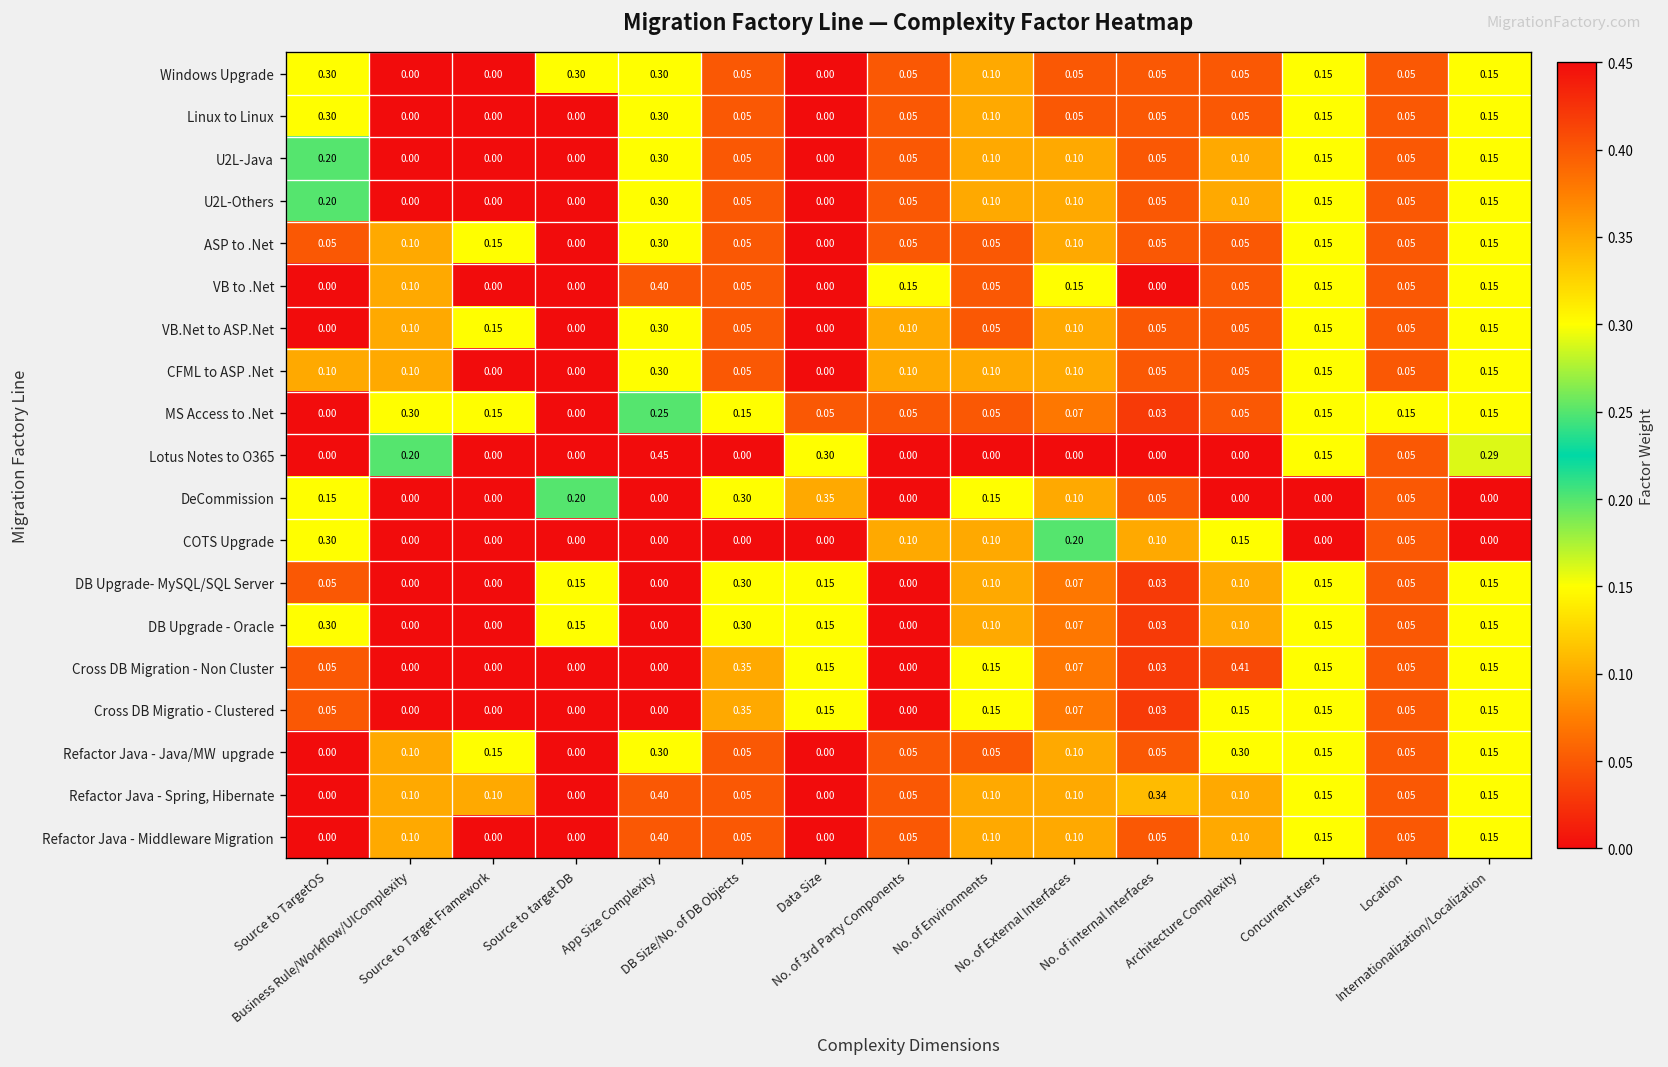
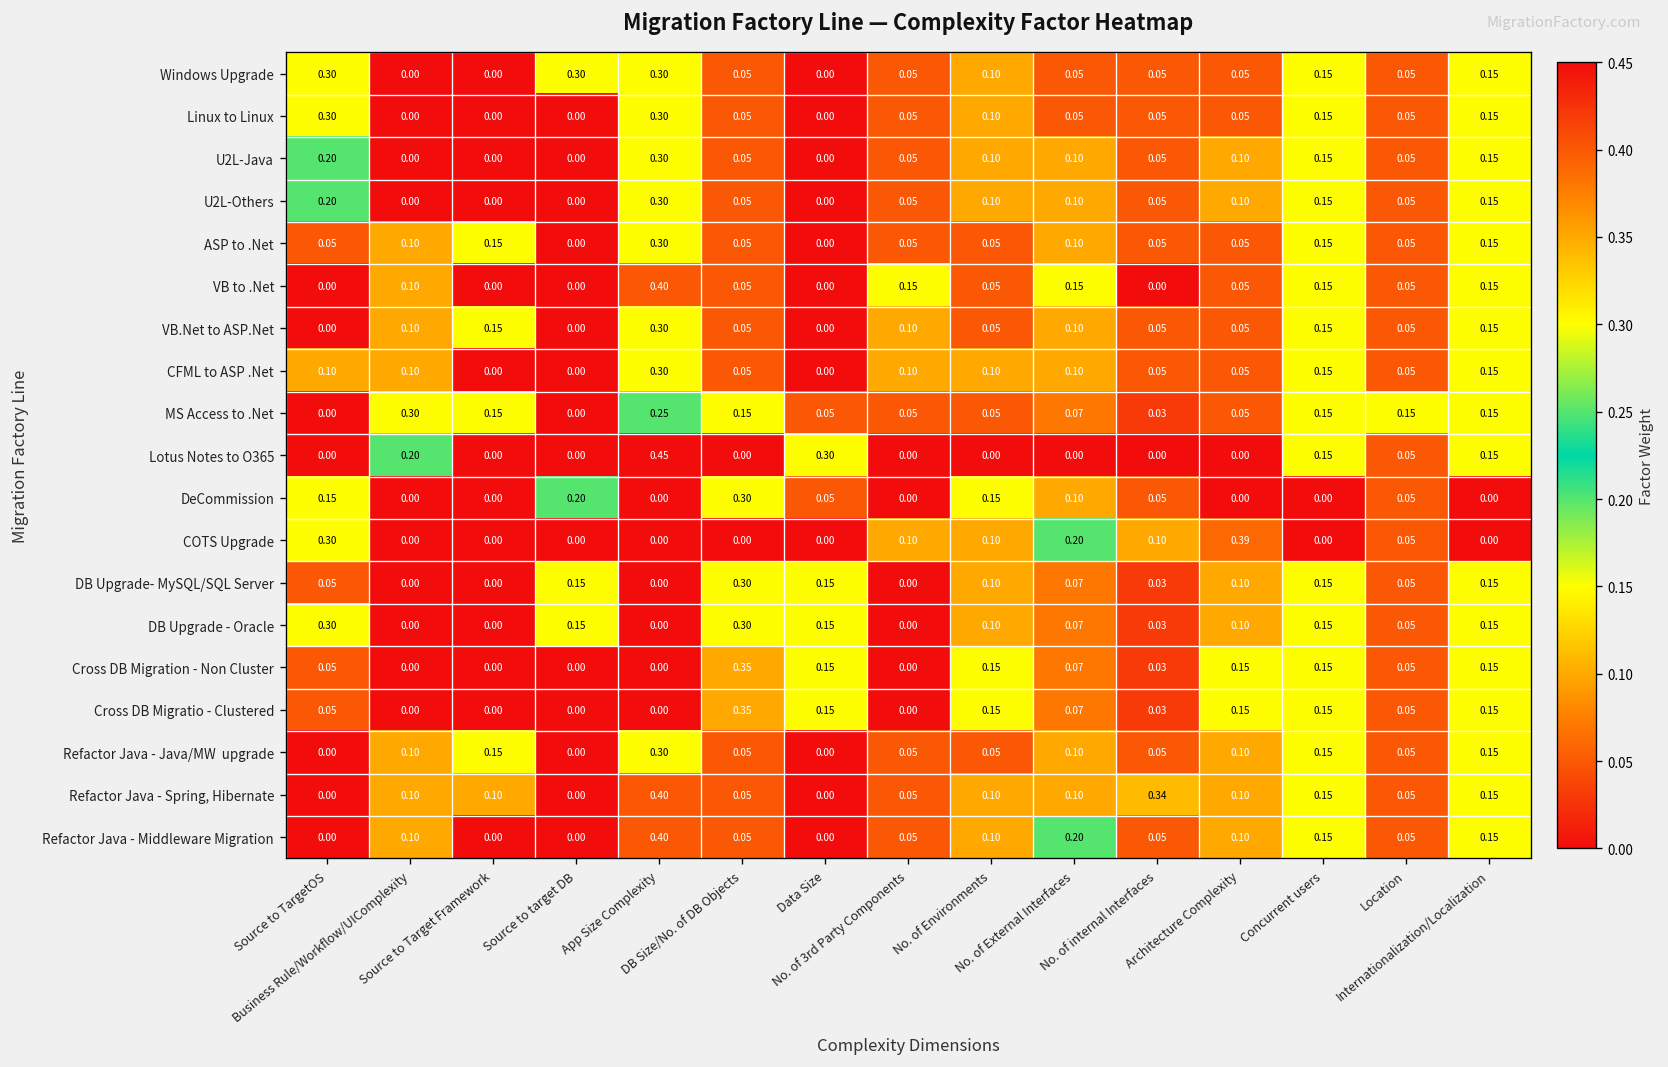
  {
    "Lotus Notes to O365": {
      "Source to TargetOS": 0.00,
      "Business Rule/Workflow/UIComplexity": 0.20,
      "Source to Target Framework": 0.00,
      "Source to target DB": 0.00,
      "App Size Complexity": 0.45,
      "DB Size/No. of DB Objects": 0.00,
      "Data Size": 0.30,
      "No. of 3rd Party Components": 0.00,
      "No. of Environments": 0.00,
      "No. of External Interfaces": 0.00,
      "No. of internal Interfaces": 0.00,
      "Architecture Complexity": 0.00,
      "Concurrent users": 0.15,
      "Location": 0.05,
-     "Internationalization/Localization": 0.29
+     "Internationalization/Localization": 0.15
    },
    "DeCommission": {
      "Source to TargetOS": 0.15,
      "Business Rule/Workflow/UIComplexity": 0.00,
      "Source to Target Framework": 0.00,
      "Source to target DB": 0.20,
      "App Size Complexity": 0.00,
      "DB Size/No. of DB Objects": 0.30,
-     "Data Size": 0.35,
+     "Data Size": 0.05,
      "No. of 3rd Party Components": 0.00,
      "No. of Environments": 0.15,
      "No. of External Interfaces": 0.10,
      "No. of internal Interfaces": 0.05,
      "Architecture Complexity": 0.00,
      "Concurrent users": 0.00,
      "Location": 0.05,
      "Internationalization/Localization": 0.00
    },
    "COTS Upgrade": {
      "Source to TargetOS": 0.30,
      "Business Rule/Workflow/UIComplexity": 0.00,
      "Source to Target Framework": 0.00,
      "Source to target DB": 0.00,
      "App Size Complexity": 0.00,
      "DB Size/No. of DB Objects": 0.00,
      "Data Size": 0.00,
      "No. of 3rd Party Components": 0.10,
      "No. of Environments": 0.10,
      "No. of External Interfaces": 0.20,
      "No. of internal Interfaces": 0.10,
-     "Architecture Complexity": 0.15,
+     "Architecture Complexity": 0.39,
      "Concurrent users": 0.00,
      "Location": 0.05,
      "Internationalization/Localization": 0.00
    },
    "Cross DB Migration - Non Cluster": {
      "Source to TargetOS": 0.05,
      "Business Rule/Workflow/UIComplexity": 0.00,
      "Source to Target Framework": 0.00,
      "Source to target DB": 0.00,
      "App Size Complexity": 0.00,
      "DB Size/No. of DB Objects": 0.35,
      "Data Size": 0.15,
      "No. of 3rd Party Components": 0.00,
      "No. of Environments": 0.15,
      "No. of External Interfaces": 0.07,
      "No. of internal Interfaces": 0.03,
-     "Architecture Complexity": 0.41,
+     "Architecture Complexity": 0.15,
      "Concurrent users": 0.15,
      "Location": 0.05,
      "Internationalization/Localization": 0.15
    },
    "Refactor Java - Java/MW upgrade": {
      "Source to TargetOS": 0.00,
      "Business Rule/Workflow/UIComplexity": 0.10,
      "Source to Target Framework": 0.15,
      "Source to target DB": 0.00,
      "App Size Complexity": 0.30,
      "DB Size/No. of DB Objects": 0.05,
      "Data Size": 0.00,
      "No. of 3rd Party Components": 0.05,
      "No. of Environments": 0.05,
      "No. of External Interfaces": 0.10,
      "No. of internal Interfaces": 0.05,
-     "Architecture Complexity": 0.30,
+     "Architecture Complexity": 0.10,
      "Concurrent users": 0.15,
      "Location": 0.05,
      "Internationalization/Localization": 0.15
    },
    "Refactor Java - Middleware Migration": {
      "Source to TargetOS": 0.00,
      "Business Rule/Workflow/UIComplexity": 0.10,
      "Source to Target Framework": 0.00,
      "Source to target DB": 0.00,
      "App Size Complexity": 0.40,
      "DB Size/No. of DB Objects": 0.05,
      "Data Size": 0.00,
      "No. of 3rd Party Components": 0.05,
      "No. of Environments": 0.10,
-     "No. of External Interfaces": 0.10,
+     "No. of External Interfaces": 0.20,
      "No. of internal Interfaces": 0.05,
      "Architecture Complexity": 0.10,
      "Concurrent users": 0.15,
      "Location": 0.05,
      "Internationalization/Localization": 0.15
    }
  }
